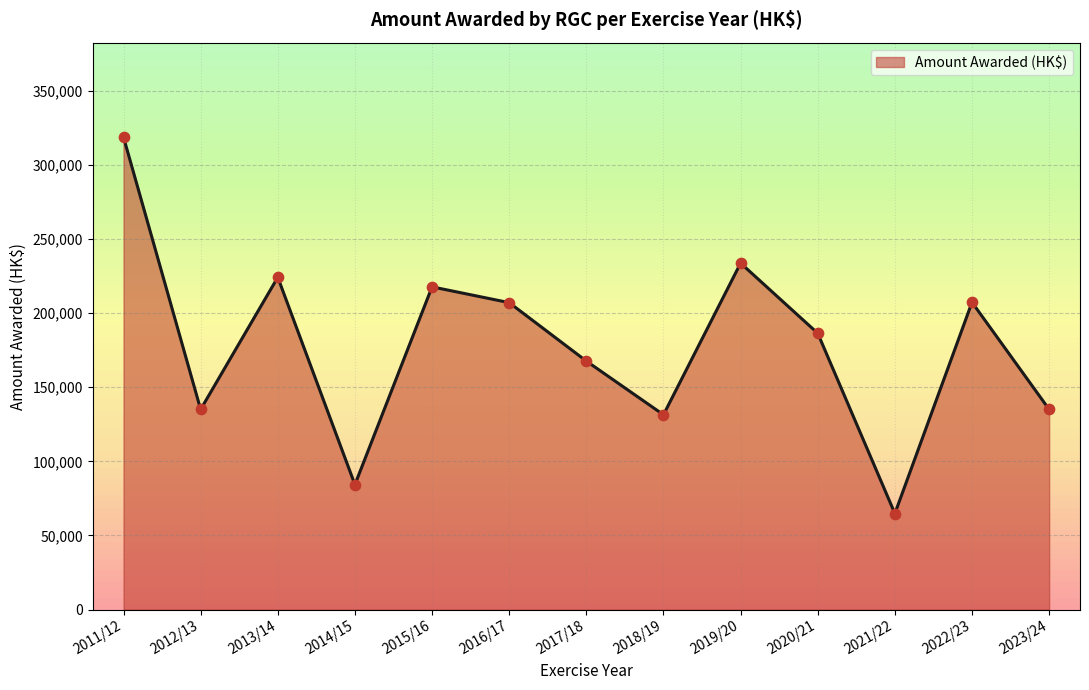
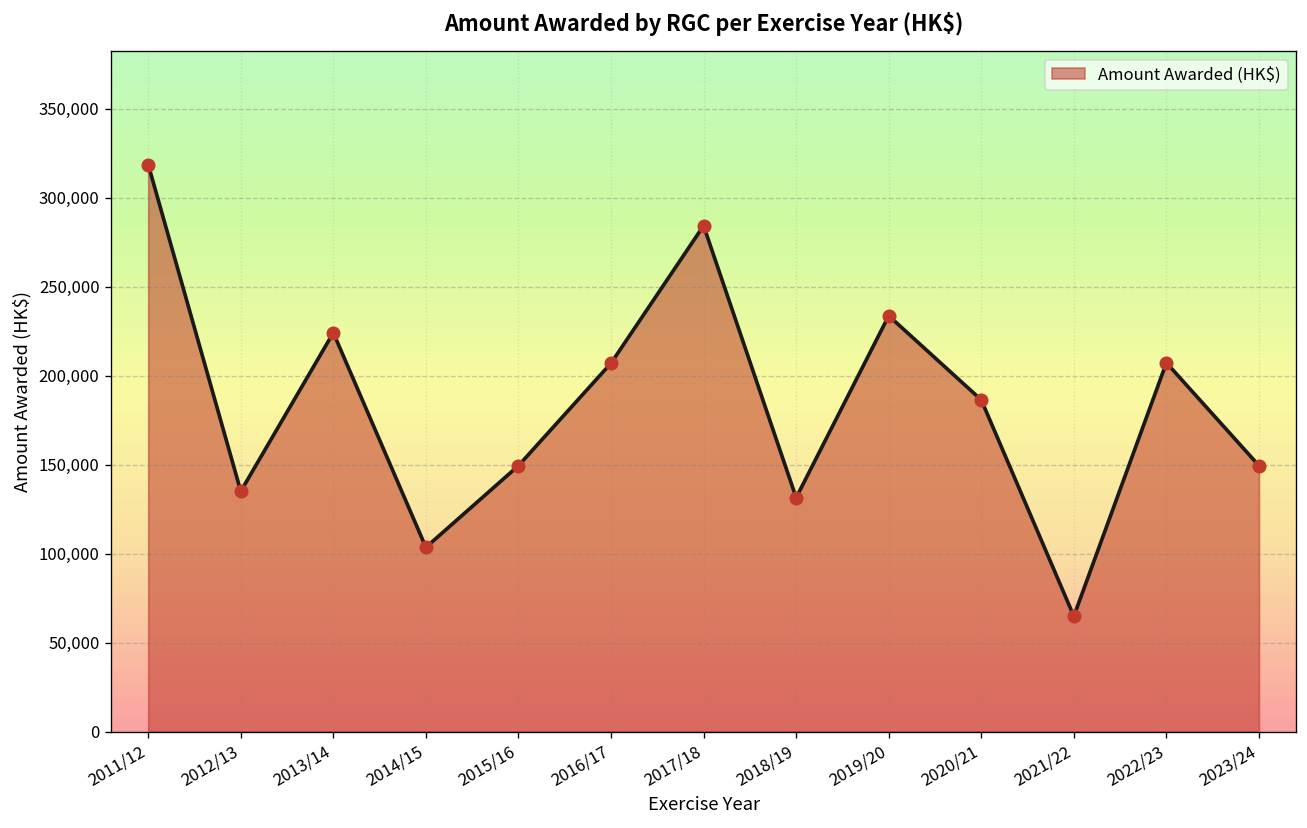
  {
    "2011/12": "319,000",
    "2012/13": "135,000",
    "2013/14": "224,000",
-   "2014/15": "84,000",
-   "2015/16": "218,000",
+   "2014/15": "104,000",
+   "2015/16": "149,000",
    "2016/17": "207,000",
-   "2017/18": "168,000",
+   "2017/18": "284,000",
    "2018/19": "131,000",
    "2019/20": "234,000",
    "2020/21": "186,000",
    "2021/22": "65,000",
    "2022/23": "207,000",
-   "2023/24": "135,000"
+   "2023/24": "149,000"
  }
